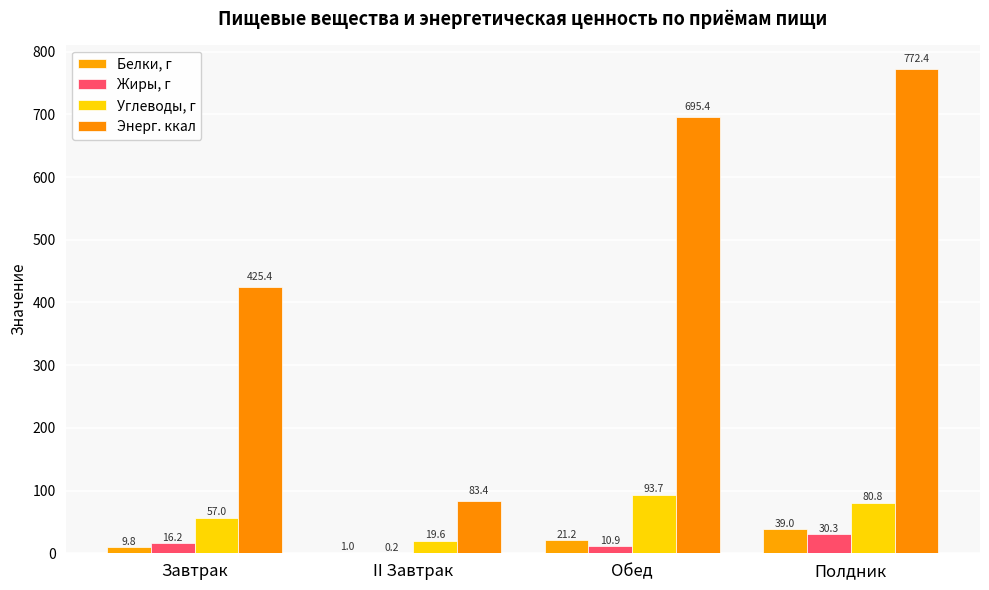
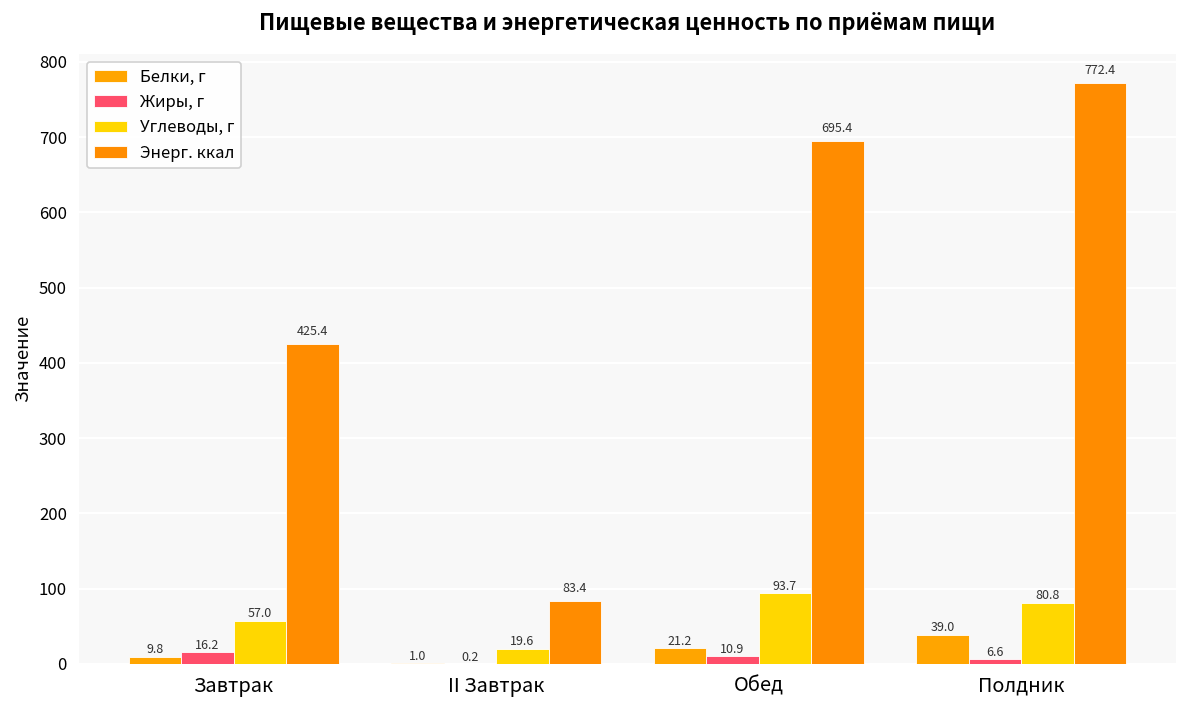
  {
    "Жиры, г": {
      "Завтрак": 16.2,
      "II Завтрак": 0.2,
      "Обед": 10.9,
-     "Полдник": 30.3
+     "Полдник": 6.6
    }
  }
